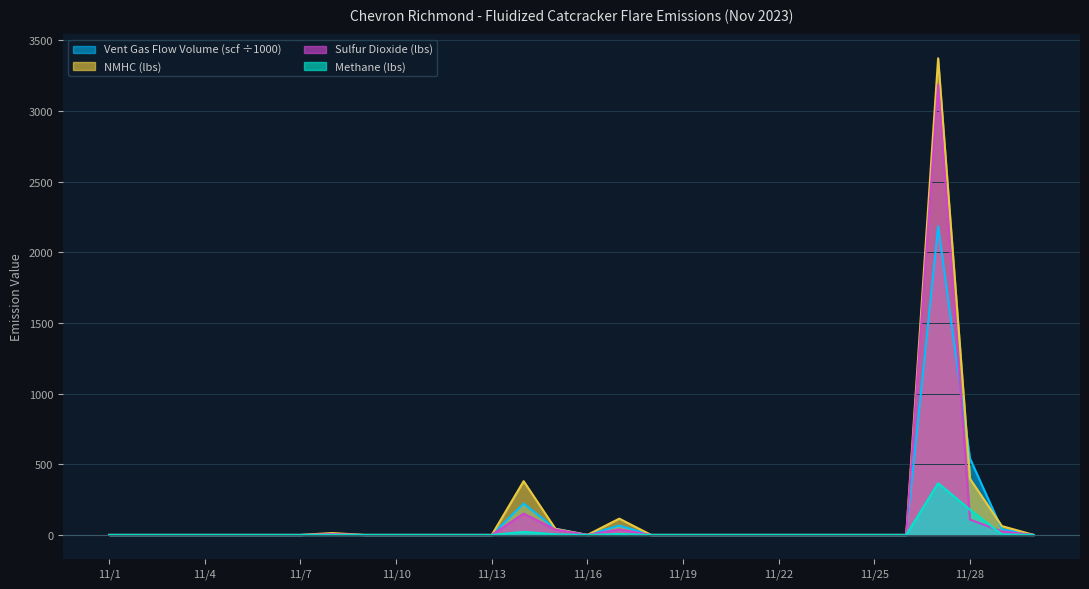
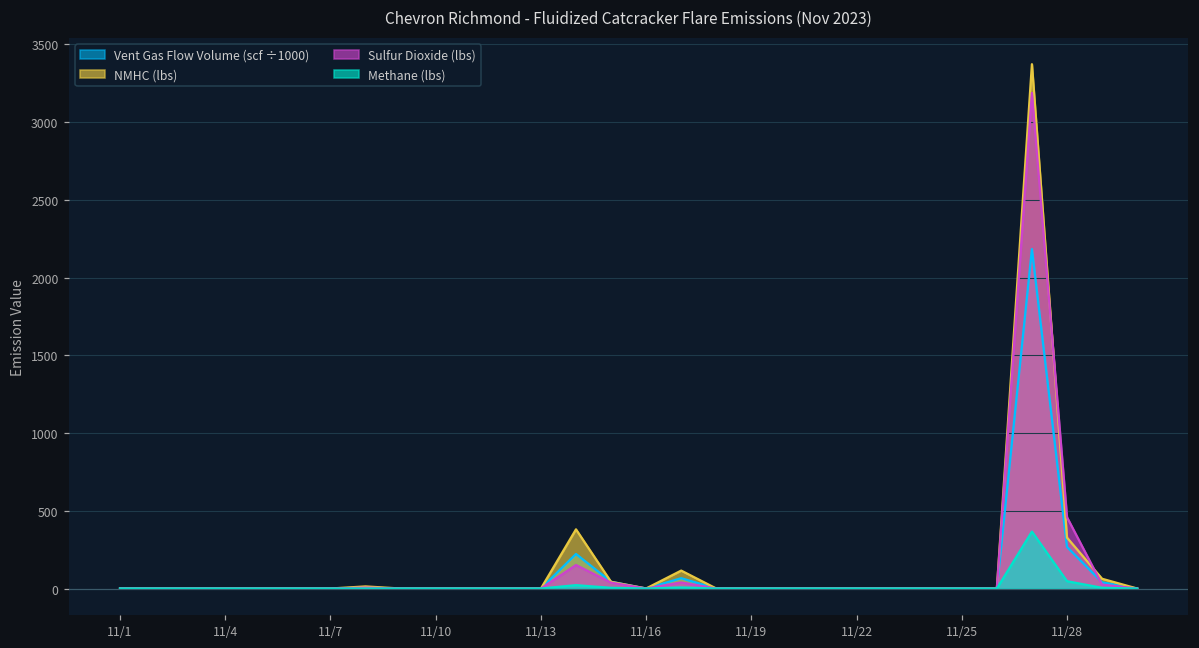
  {
    "Vent Gas Flow Volume (scf ÷1000)": {
-     "11/28": 540
+     "11/28": 270
    },
    "NMHC (lbs)": {
-     "11/28": 400
+     "11/28": 330
    },
    "Sulfur Dioxide (lbs)": {
-     "11/28": 110
+     "11/28": 460
    },
    "Methane (lbs)": {
-     "11/28": 180
+     "11/28": 50
    }
  }
